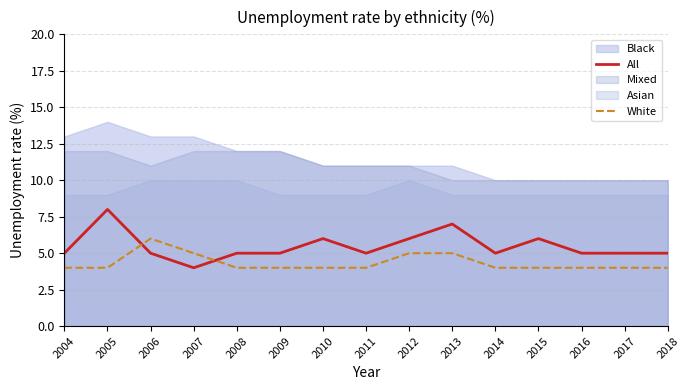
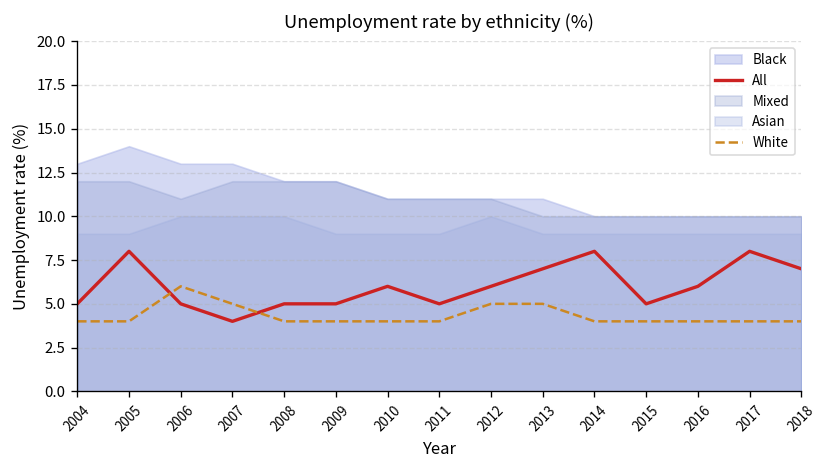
  {
    "All": {
      "2004": 5,
      "2005": 8,
      "2006": 5,
      "2007": 4,
      "2008": 5,
      "2009": 5,
      "2010": 6,
      "2011": 5,
      "2012": 6,
      "2013": 7,
-     "2014": 5,
-     "2015": 6,
-     "2016": 5,
-     "2017": 5,
-     "2018": 5
+     "2014": 8,
+     "2015": 5,
+     "2016": 6,
+     "2017": 8,
+     "2018": 7
    },
    "White": {
      "2004": 4,
      "2005": 4,
      "2006": 6,
      "2007": 5,
      "2008": 4,
      "2009": 4,
      "2010": 4,
      "2011": 4,
      "2012": 5,
      "2013": 5,
      "2014": 4,
      "2015": 4,
      "2016": 4,
      "2017": 4,
      "2018": 4
    }
  }
